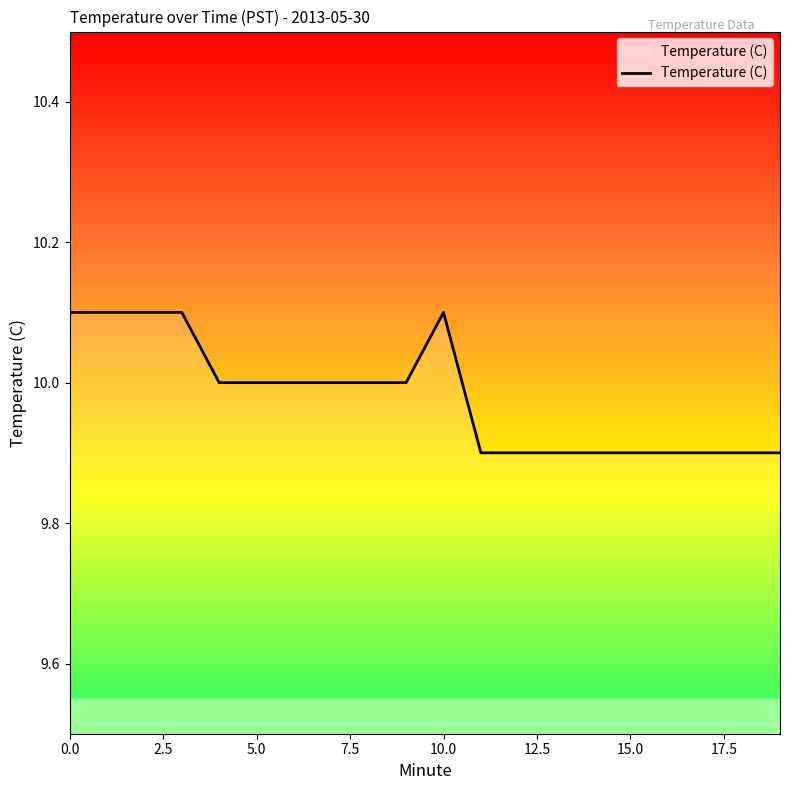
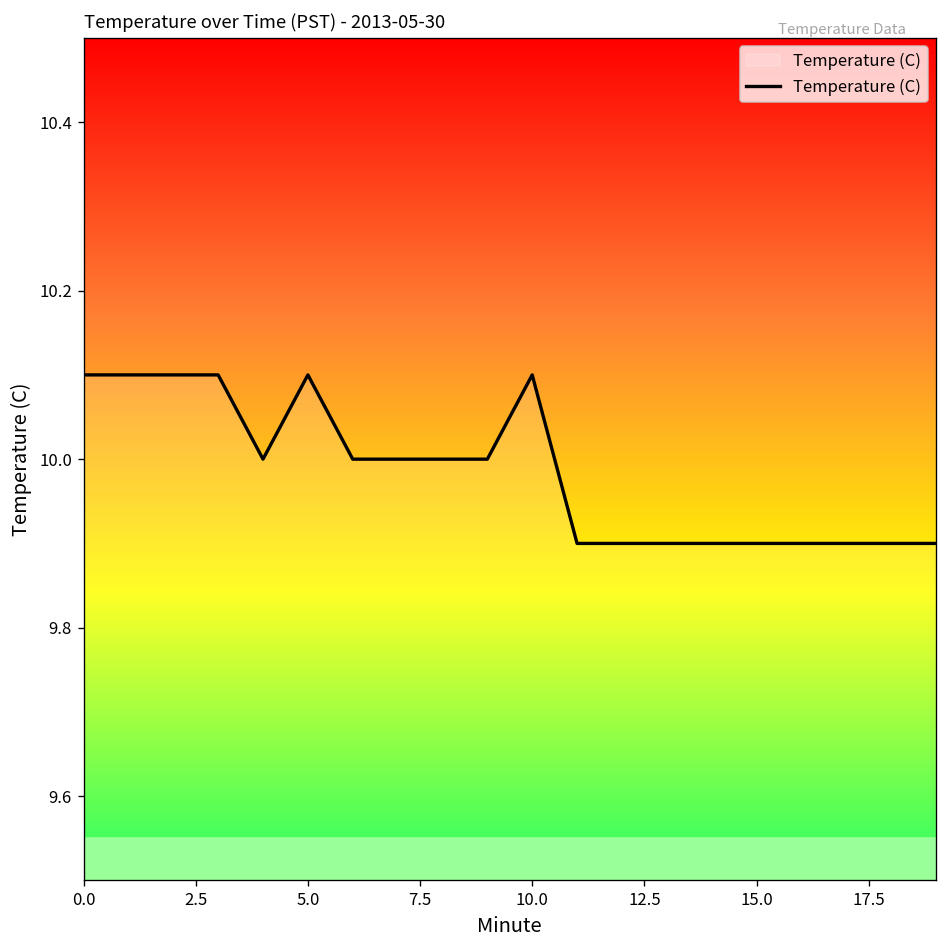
  {
    "0.0": 10.1,
-   "5.0": 10.0,
+   "5.0": 10.1,
    "10.0": 10.1,
    "15.0": 9.9
  }
